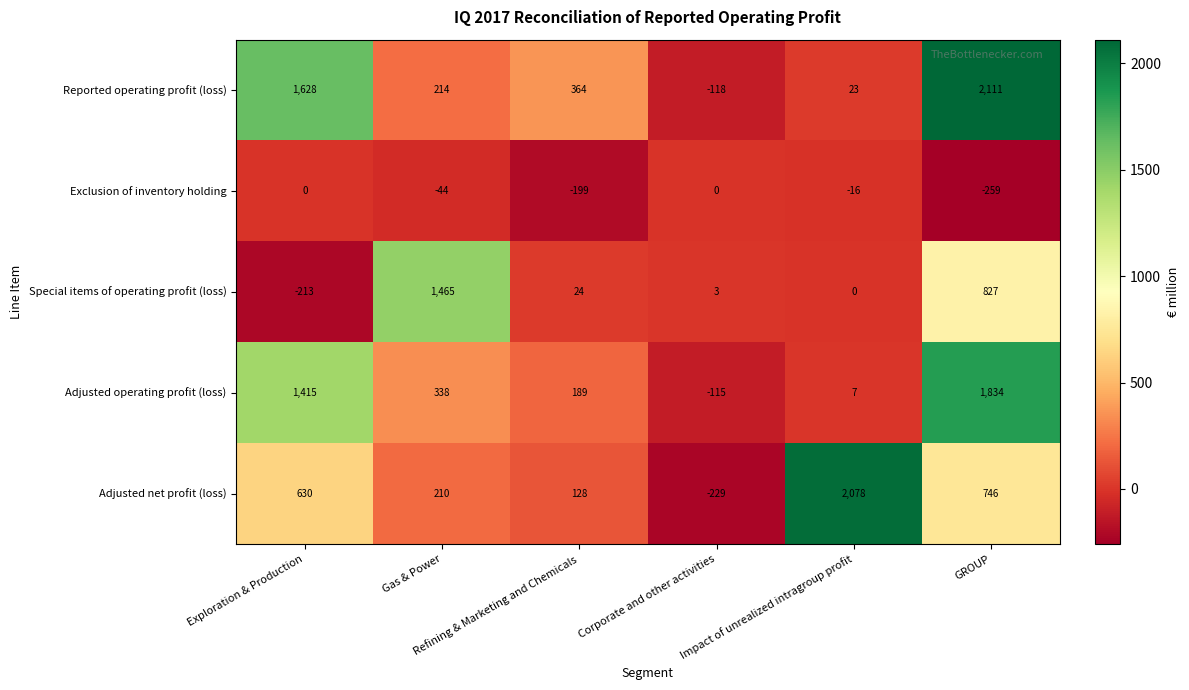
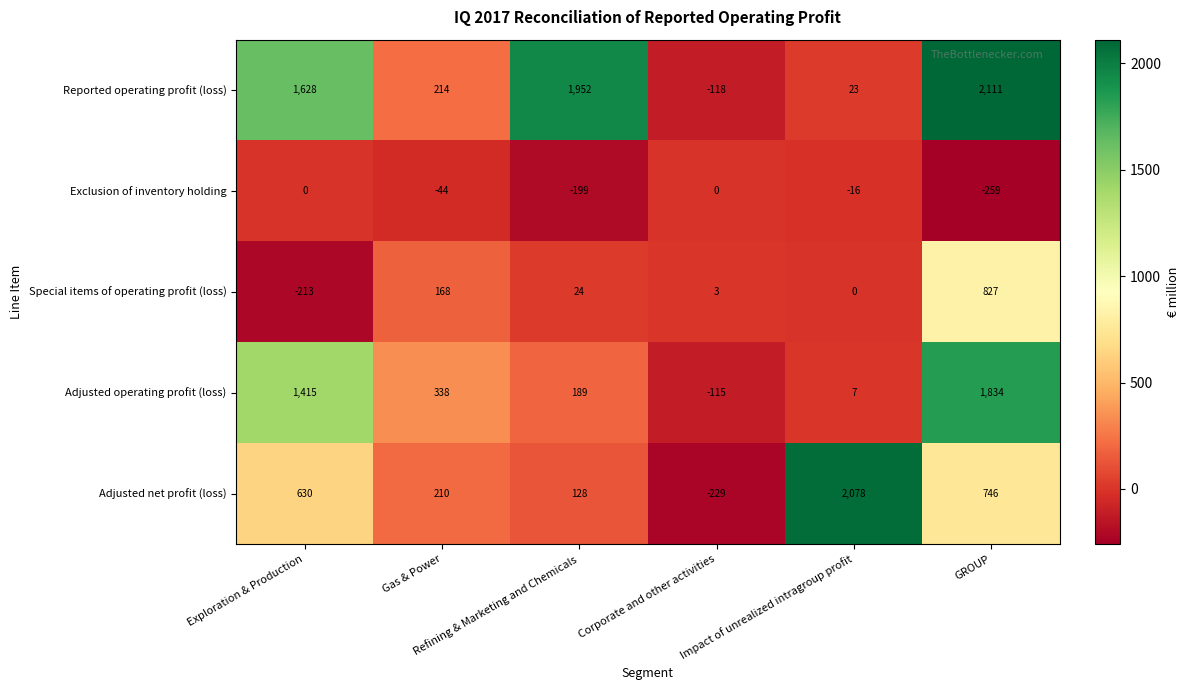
  {
    "Reported operating profit (loss)": {
      "Exploration & Production": "1,628",
      "Gas & Power": "214",
-     "Refining & Marketing and Chemicals": "364",
+     "Refining & Marketing and Chemicals": "1,952",
      "Corporate and other activities": "-118",
      "Impact of unrealized intragroup profit": "23"
    },
    "Exclusion of inventory holding": {
      "Exploration & Production": "0",
      "Gas & Power": "-44",
      "Refining & Marketing and Chemicals": "-199",
      "Corporate and other activities": "0",
      "Impact of unrealized intragroup profit": "-16",
      "GROUP": "-259"
    },
    "Special items of operating profit (loss)": {
      "Exploration & Production": "-213",
-     "Gas & Power": "1,465",
+     "Gas & Power": "168",
      "Refining & Marketing and Chemicals": "24",
      "Corporate and other activities": "3",
      "Impact of unrealized intragroup profit": "0",
      "GROUP": "827"
    },
    "Adjusted operating profit (loss)": {
      "Exploration & Production": "1,415",
      "Gas & Power": "338",
      "Refining & Marketing and Chemicals": "189",
      "Corporate and other activities": "-115",
      "Impact of unrealized intragroup profit": "7",
      "GROUP": "1,834"
    },
    "Adjusted net profit (loss)": {
      "Exploration & Production": "630",
      "Gas & Power": "210",
      "Refining & Marketing and Chemicals": "128",
      "Corporate and other activities": "-229",
      "Impact of unrealized intragroup profit": "2,078",
      "GROUP": "746"
    }
  }
